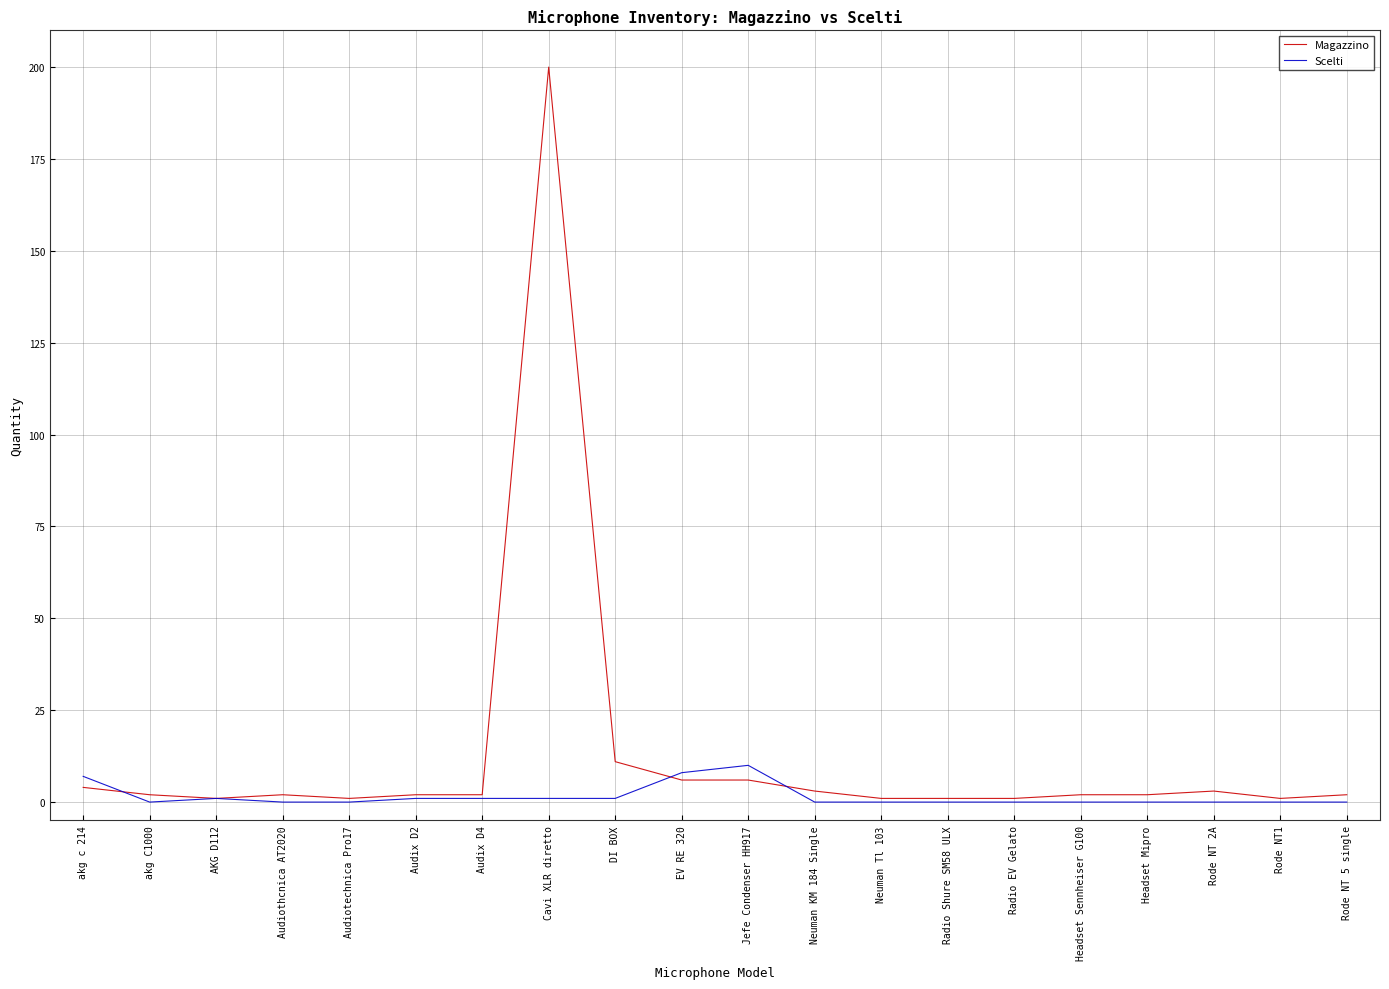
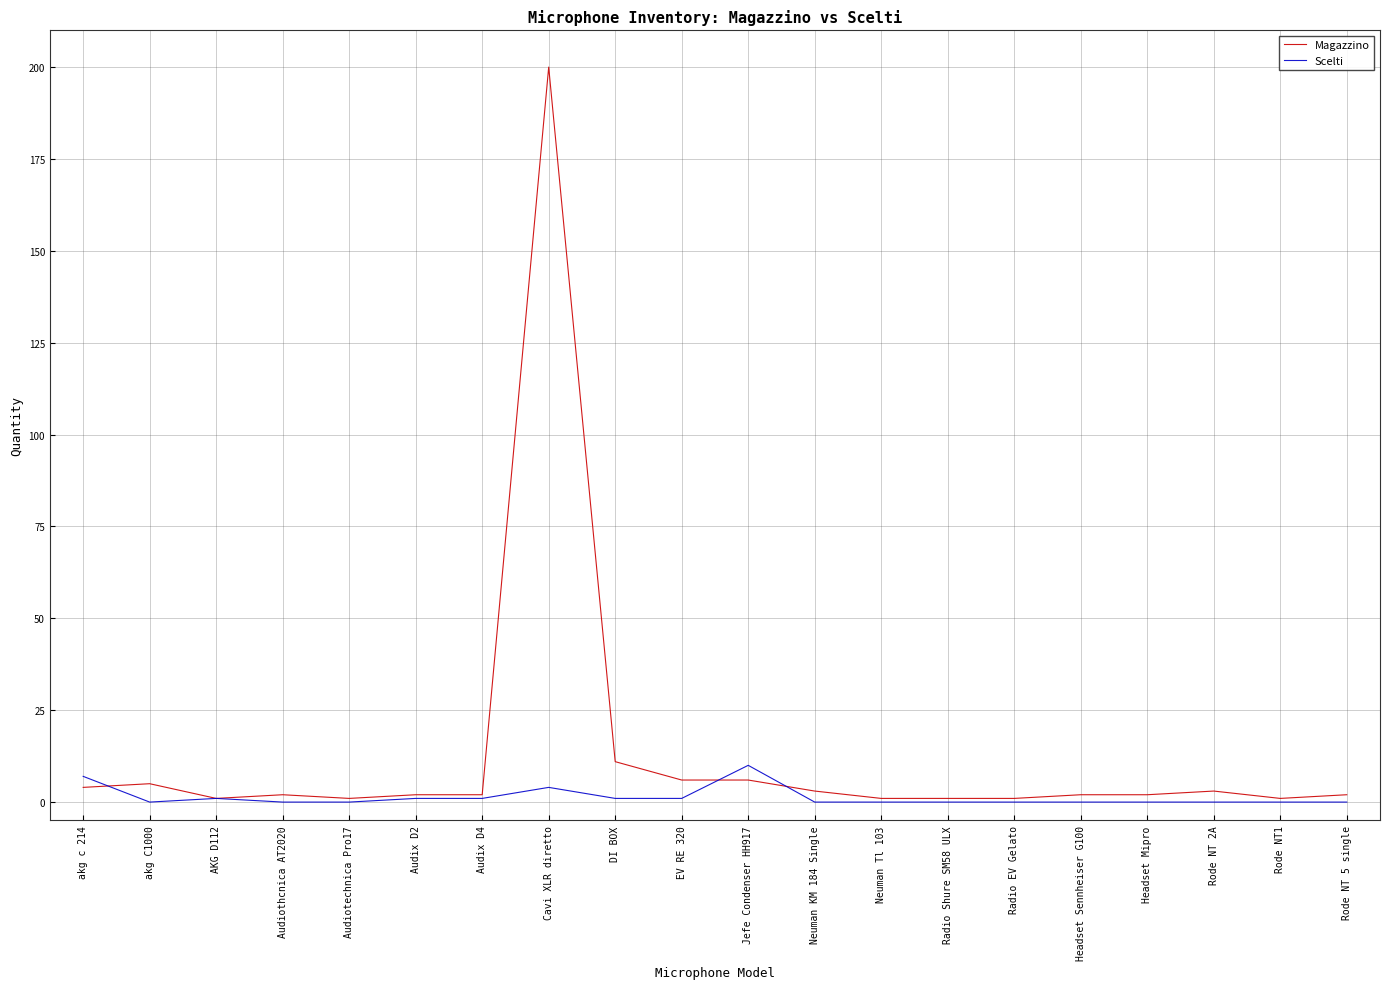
  {
    "Magazzino": {
      "akg c 214": 4,
-     "akg C1000": 2,
+     "akg C1000": 5,
      "Audiothcnica AT2020": 2,
      "Audiotechnica Pro17": 1,
      "Audix D2": 2,
      "Audix D4": 2,
      "Cavi XLR diretto": 200,
      "DI BOX": 11,
      "EV RE 320": 6,
      "Jefe Condenser HH917": 6,
      "Neuman KM 184 Single": 3,
      "Neuman Tl 103": 1,
      "Radio Shure SM58 ULX": 1,
      "Radio EV Gelato": 1,
      "Headset Sennheiser G100": 2,
      "Headset Mipro": 2,
      "Rode NT 2A": 3,
      "Rode NT1": 1,
      "Rode NT 5 single": 2
    },
    "Scelti": {
      "akg c 214": 7,
      "akg C1000": 0,
      "Audiothcnica AT2020": 0,
      "Audiotechnica Pro17": 0,
      "Audix D2": 1,
      "Audix D4": 1,
-     "Cavi XLR diretto": 1,
+     "Cavi XLR diretto": 4,
      "DI BOX": 1,
-     "EV RE 320": 8,
+     "EV RE 320": 1,
      "Jefe Condenser HH917": 10,
      "Neuman KM 184 Single": 0,
      "Neuman Tl 103": 0,
      "Radio Shure SM58 ULX": 0,
      "Radio EV Gelato": 0,
      "Headset Sennheiser G100": 0,
      "Headset Mipro": 0,
      "Rode NT 2A": 0,
      "Rode NT1": 0,
      "Rode NT 5 single": 0
    }
  }
